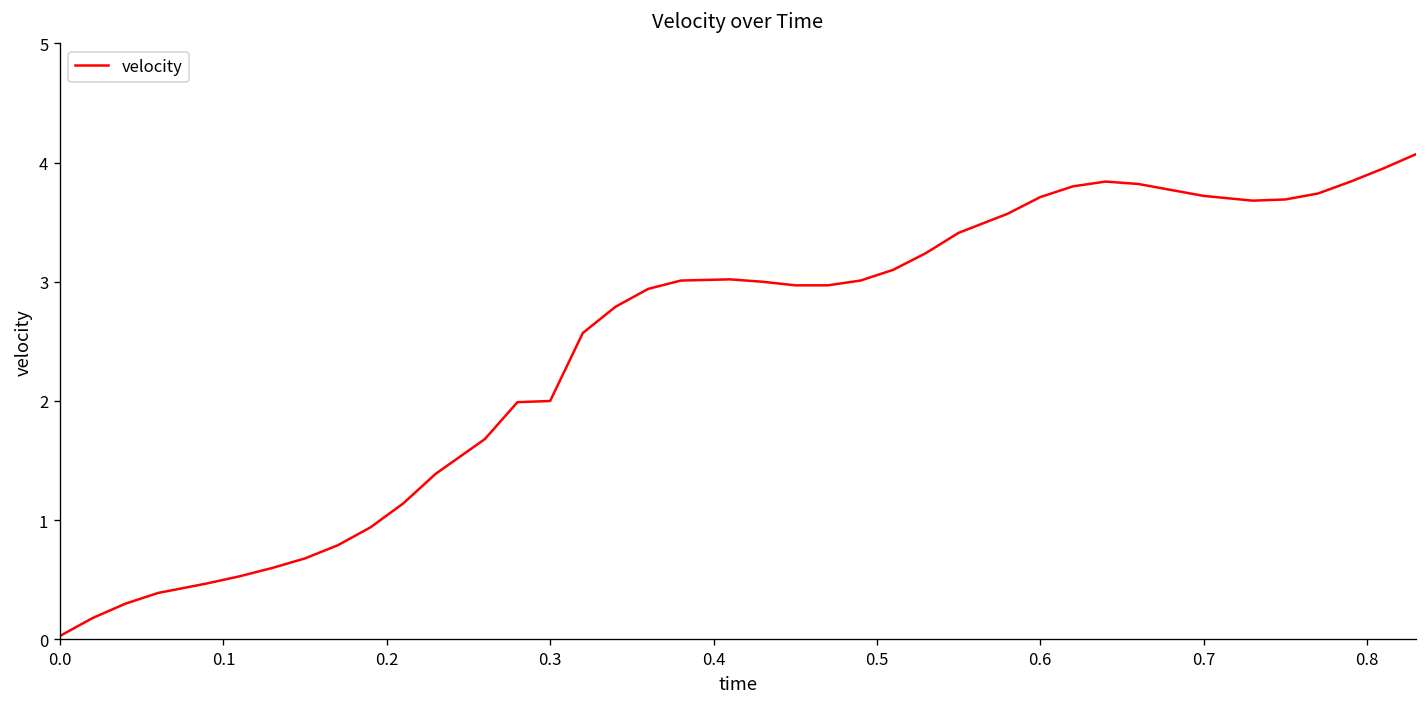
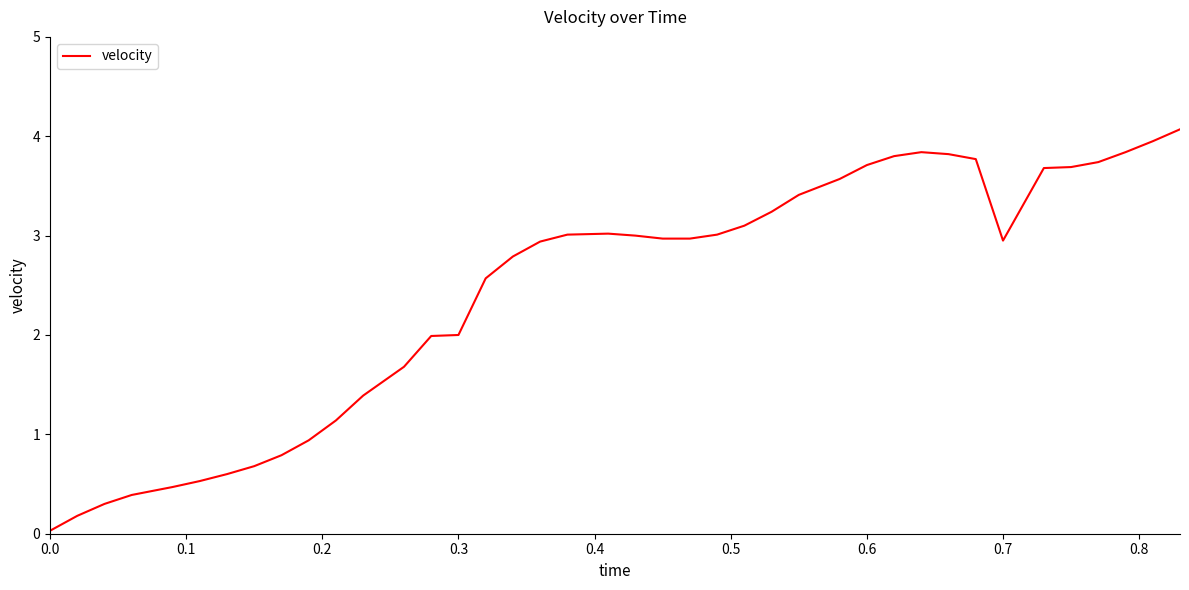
  {
    "0.0": 0.0,
    "0.3": 2.0,
    "0.6": 3.7,
-   "0.7": 3.7
+   "0.7": 3.0
  }
